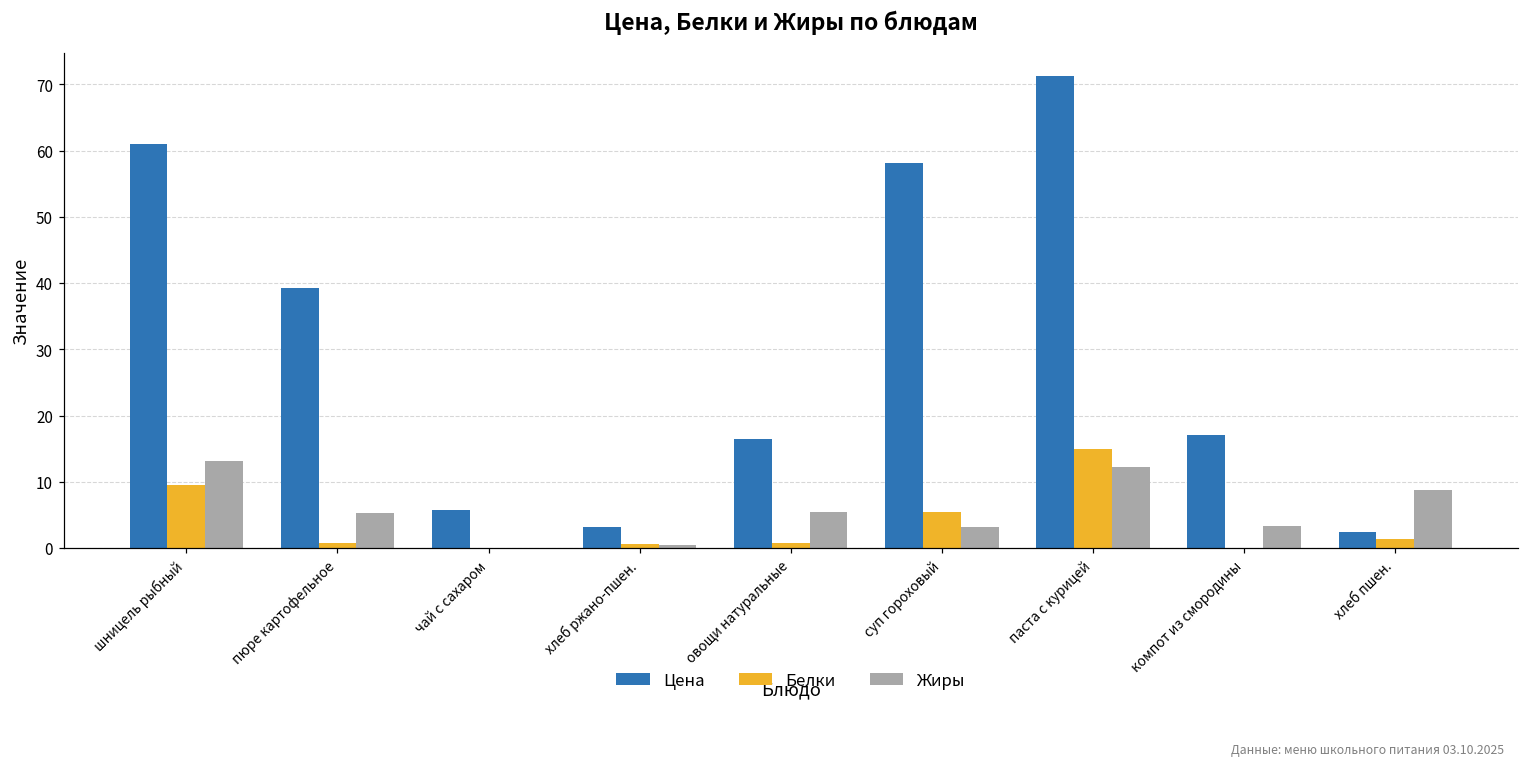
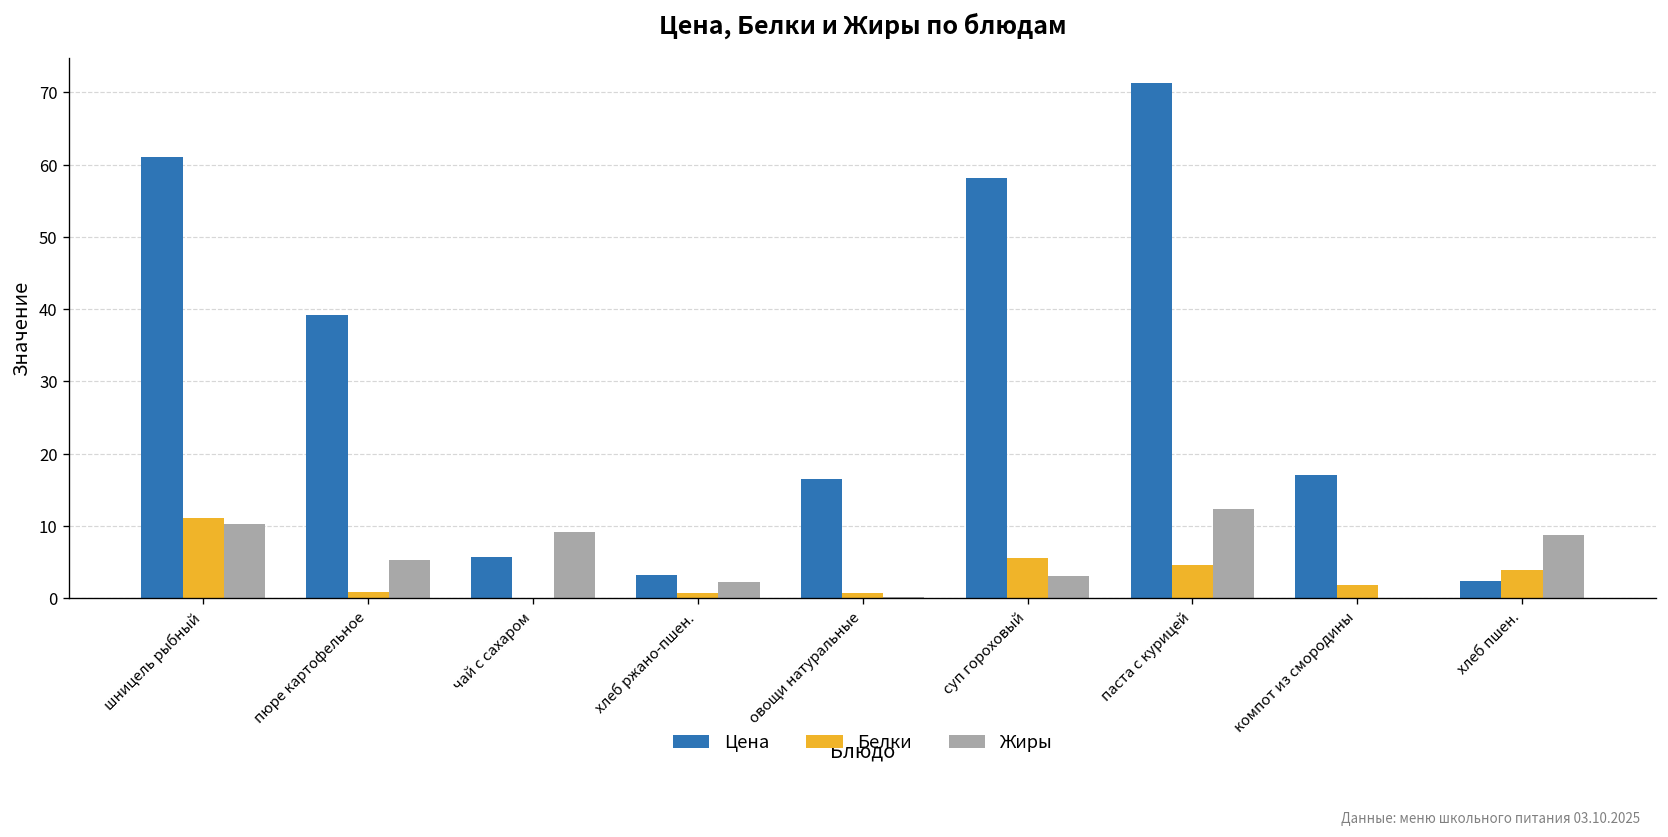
  {
    "Цена": {
      "шницель рыбный": 61,
      "пюре картофельное": 39,
      "чай с сахаром": 6,
      "хлеб ржано-пшен.": 3,
      "овощи натуральные": 17,
      "суп гороховый": 58,
      "паста с курицей": 71,
      "компот из смородины": 17,
      "хлеб пшен.": 2
    },
    "Белки": {
-     "шницель рыбный": 9,
+     "шницель рыбный": 11,
      "пюре картофельное": 1,
      "хлеб ржано-пшен.": 1,
      "овощи натуральные": 1,
      "суп гороховый": 6,
-     "паста с курицей": 15,
-     "компот из смородины": 0,
-     "хлеб пшен.": 1
+     "паста с курицей": 5,
+     "компот из смородины": 2,
+     "хлеб пшен.": 4
    },
    "Жиры": {
-     "шницель рыбный": 13,
+     "шницель рыбный": 10,
      "пюре картофельное": 5,
-     "чай с сахаром": 0,
-     "хлеб ржано-пшен.": 0,
-     "овощи натуральные": 5,
+     "чай с сахаром": 9,
+     "хлеб ржано-пшен.": 2,
+     "овощи натуральные": 0,
      "суп гороховый": 3,
      "паста с курицей": 12,
-     "компот из смородины": 3,
+     "компот из смородины": 0,
      "хлеб пшен.": 9
    }
  }
